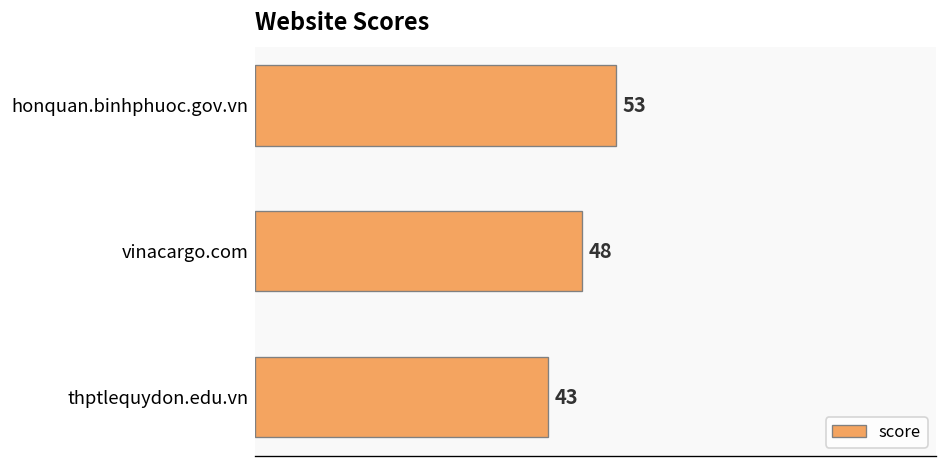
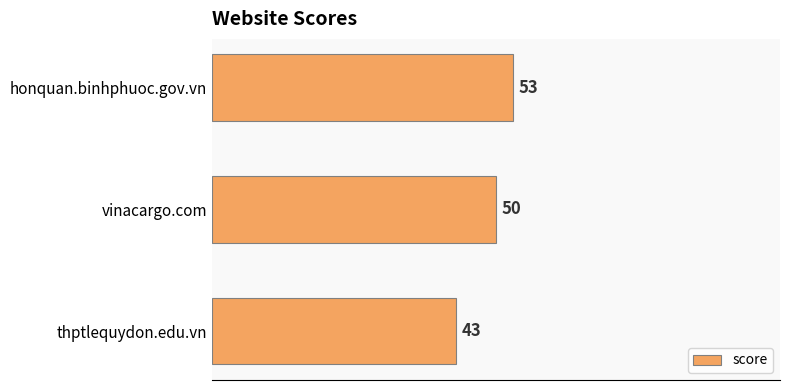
  {
    "honquan.binhphuoc.gov.vn": 53,
-   "vinacargo.com": 48,
+   "vinacargo.com": 50,
    "thptlequydon.edu.vn": 43
  }
